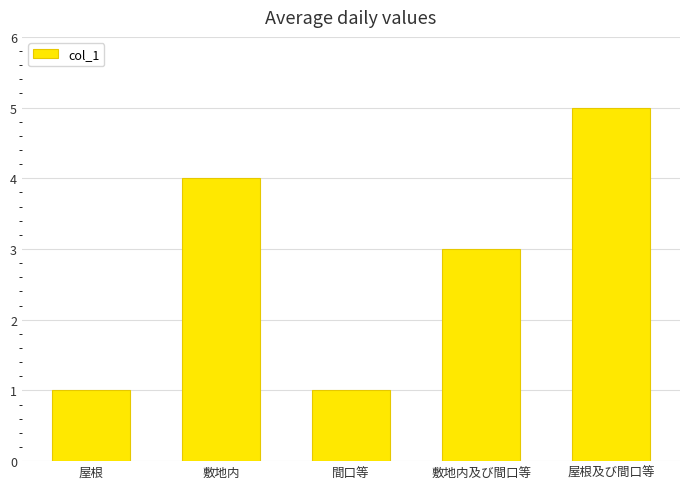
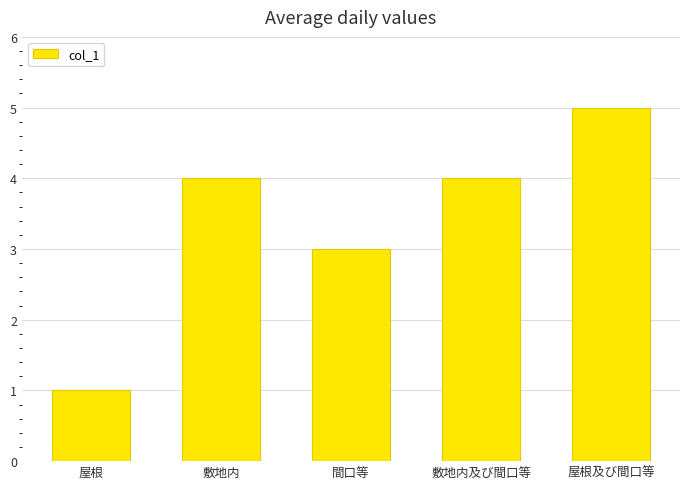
  {
    "屋根": 1,
    "敷地内": 4,
-   "間口等": 1,
-   "敷地内及び間口等": 3,
+   "間口等": 3,
+   "敷地内及び間口等": 4,
    "屋根及び間口等": 5
  }
